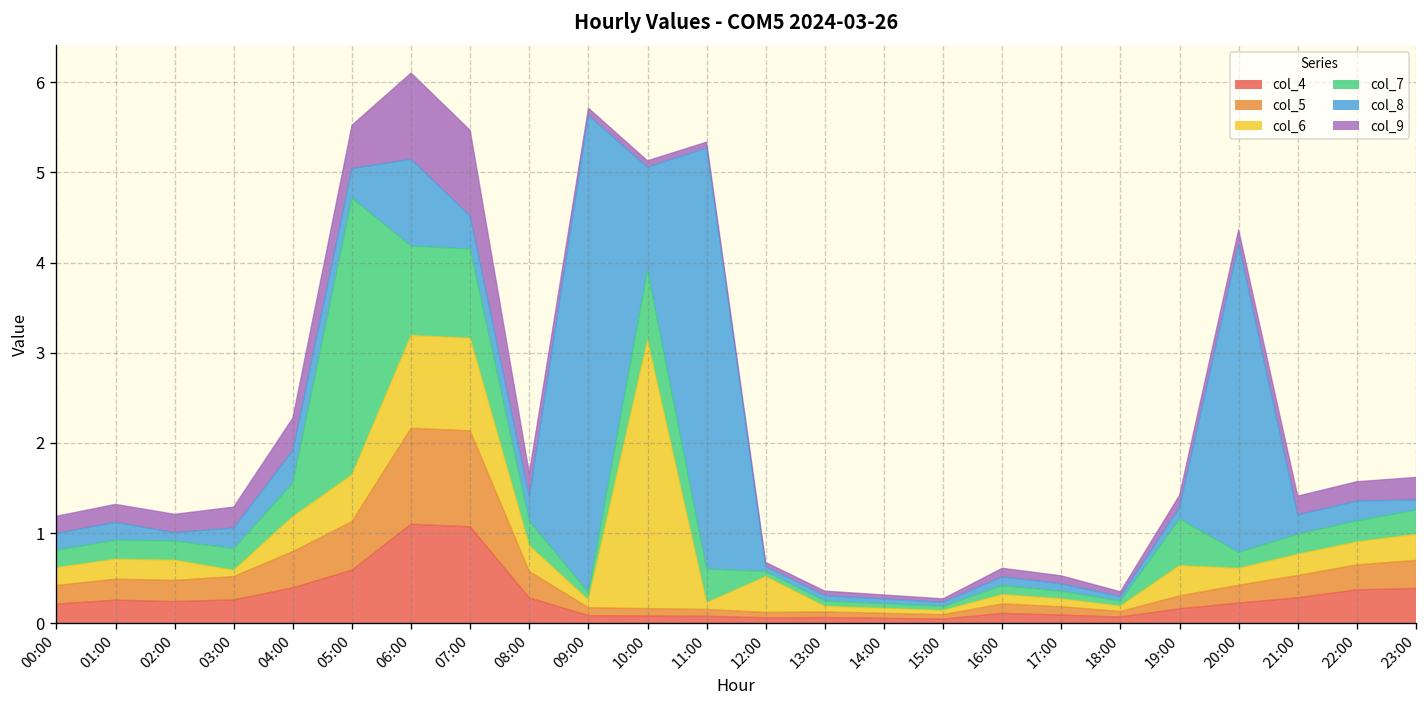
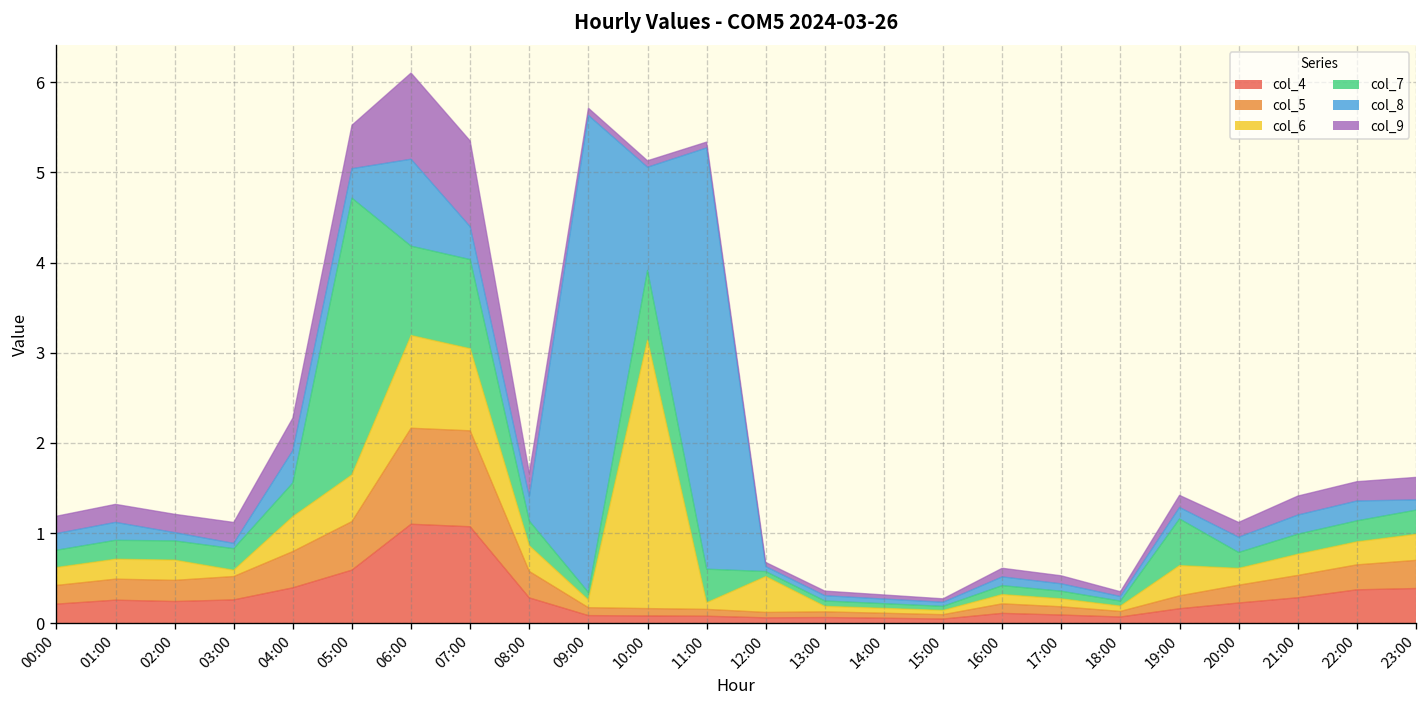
  {
    "col_6": {
      "00:00": 0.2,
      "01:00": 0.2,
      "02:00": 0.2,
      "03:00": 0.1,
      "04:00": 0.4,
      "05:00": 0.5,
      "06:00": 1.0,
-     "07:00": 1.0,
+     "07:00": 0.9,
      "08:00": 0.3,
      "09:00": 0.1,
      "10:00": 3.0,
      "11:00": 0.1,
      "12:00": 0.4,
      "13:00": 0.1,
      "14:00": 0.1,
      "15:00": 0.0,
      "16:00": 0.1,
      "17:00": 0.1,
      "18:00": 0.1,
      "19:00": 0.3,
      "20:00": 0.2,
      "21:00": 0.2,
      "22:00": 0.3,
      "23:00": 0.3
    },
    "col_7": {
      "00:00": 0.2,
      "01:00": 0.2,
      "02:00": 0.2,
      "03:00": 0.2,
      "04:00": 0.4,
      "05:00": 3.1,
      "06:00": 1.0,
      "07:00": 1.0,
      "08:00": 0.3,
      "09:00": 0.1,
      "10:00": 0.8,
      "11:00": 0.4,
      "12:00": 0.1,
      "13:00": 0.1,
      "14:00": 0.1,
      "15:00": 0.0,
      "16:00": 0.1,
      "17:00": 0.1,
      "18:00": 0.1,
      "19:00": 0.5,
      "20:00": 0.2,
      "21:00": 0.2,
      "22:00": 0.2,
      "23:00": 0.3
    },
    "col_8": {
      "00:00": 0.2,
      "01:00": 0.2,
      "02:00": 0.1,
-     "03:00": 0.2,
+     "03:00": 0.1,
      "04:00": 0.4,
      "05:00": 0.3,
      "06:00": 1.0,
      "07:00": 0.4,
      "08:00": 0.3,
      "09:00": 5.3,
      "10:00": 1.1,
      "11:00": 4.7,
      "12:00": 0.1,
      "13:00": 0.1,
      "14:00": 0.1,
      "15:00": 0.0,
      "16:00": 0.1,
      "17:00": 0.1,
      "18:00": 0.1,
      "19:00": 0.1,
-     "20:00": 3.4,
+     "20:00": 0.2,
      "21:00": 0.2,
      "22:00": 0.2,
      "23:00": 0.1
    },
    "col_9": {
      "00:00": 0.2,
      "01:00": 0.2,
      "02:00": 0.2,
      "03:00": 0.2,
      "04:00": 0.4,
      "05:00": 0.5,
      "06:00": 1.0,
      "07:00": 1.0,
      "08:00": 0.3,
      "09:00": 0.1,
      "10:00": 0.1,
      "11:00": 0.1,
      "12:00": 0.0,
      "13:00": 0.1,
      "14:00": 0.0,
      "15:00": 0.0,
      "16:00": 0.1,
      "17:00": 0.1,
      "18:00": 0.1,
      "19:00": 0.1,
      "20:00": 0.2,
      "21:00": 0.2,
      "22:00": 0.2,
      "23:00": 0.2
    }
  }
